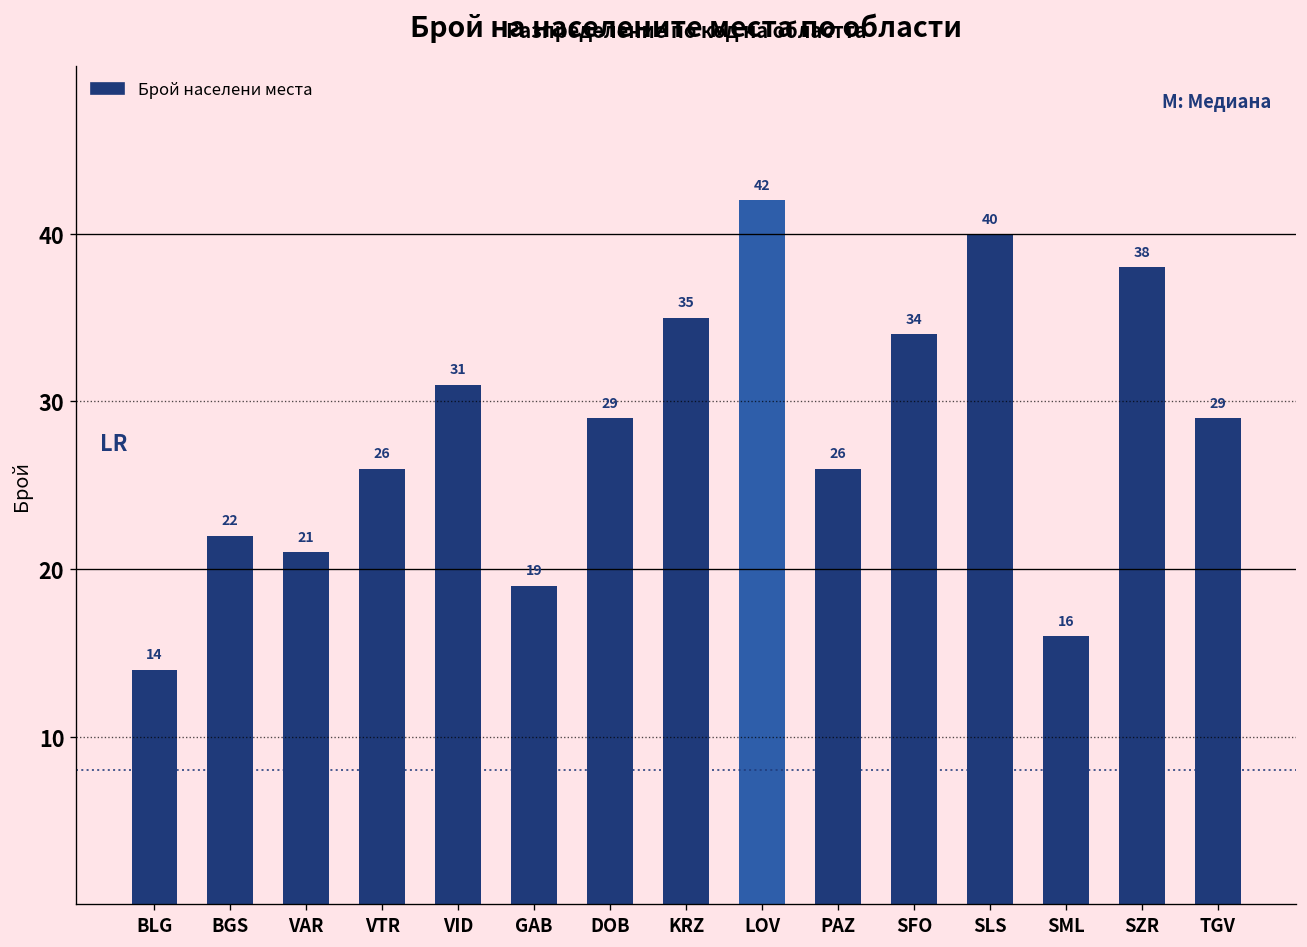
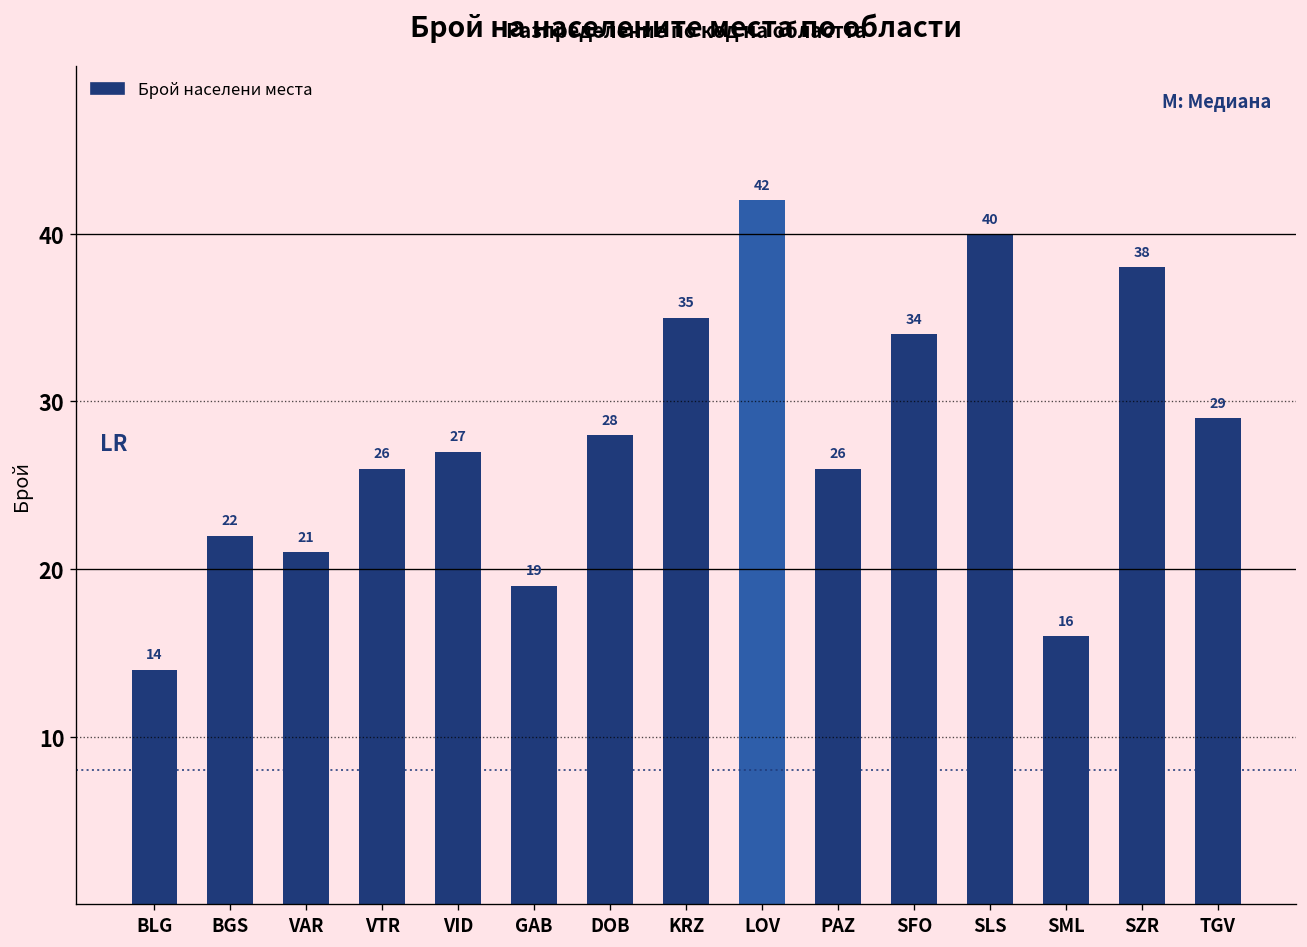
  {
    "BLG": 14,
    "BGS": 22,
    "VAR": 21,
    "VTR": 26,
-   "VID": 31,
+   "VID": 27,
    "GAB": 19,
-   "DOB": 29,
+   "DOB": 28,
    "KRZ": 35,
    "LOV": 42,
    "PAZ": 26,
    "SFO": 34,
    "SLS": 40,
    "SML": 16,
    "SZR": 38,
    "TGV": 29
  }
